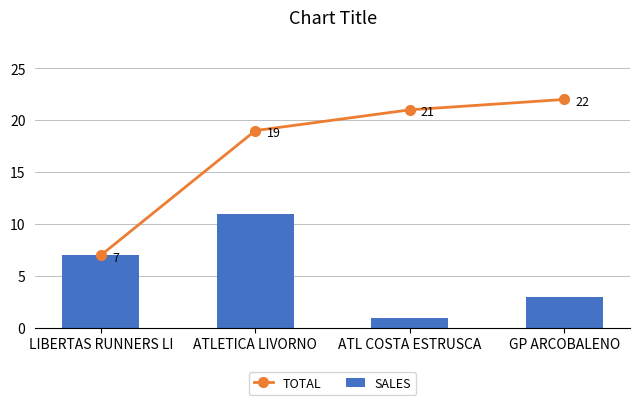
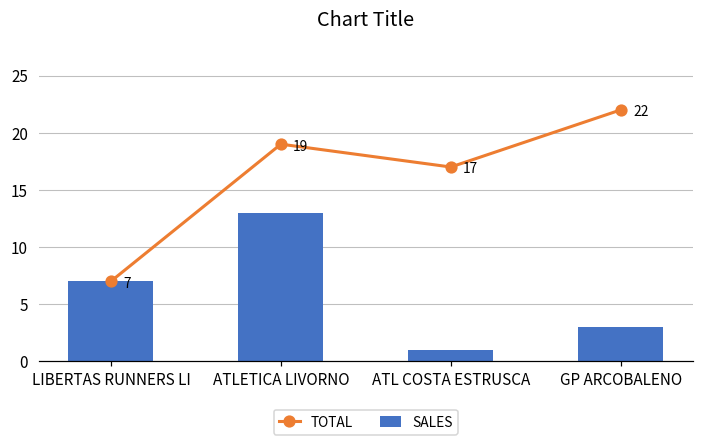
  {
    "SALES": {
-     "ATLETICA LIVORNO": 11,
+     "ATLETICA LIVORNO": 13,
      "ATL COSTA ESTRUSCA": 1,
      "GP ARCOBALENO": 3
    },
    "TOTAL": {
      "ATLETICA LIVORNO": 19,
-     "ATL COSTA ESTRUSCA": 21,
+     "ATL COSTA ESTRUSCA": 17,
      "GP ARCOBALENO": 22
    }
  }
